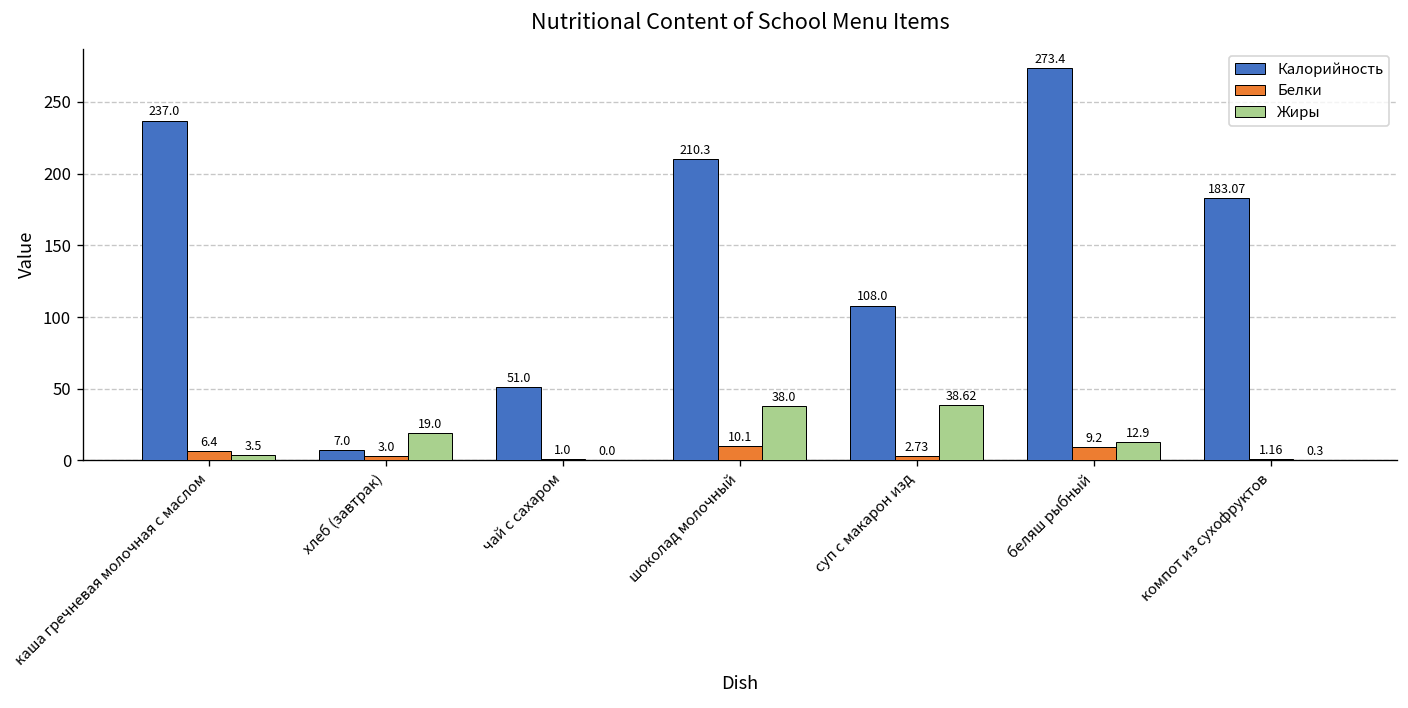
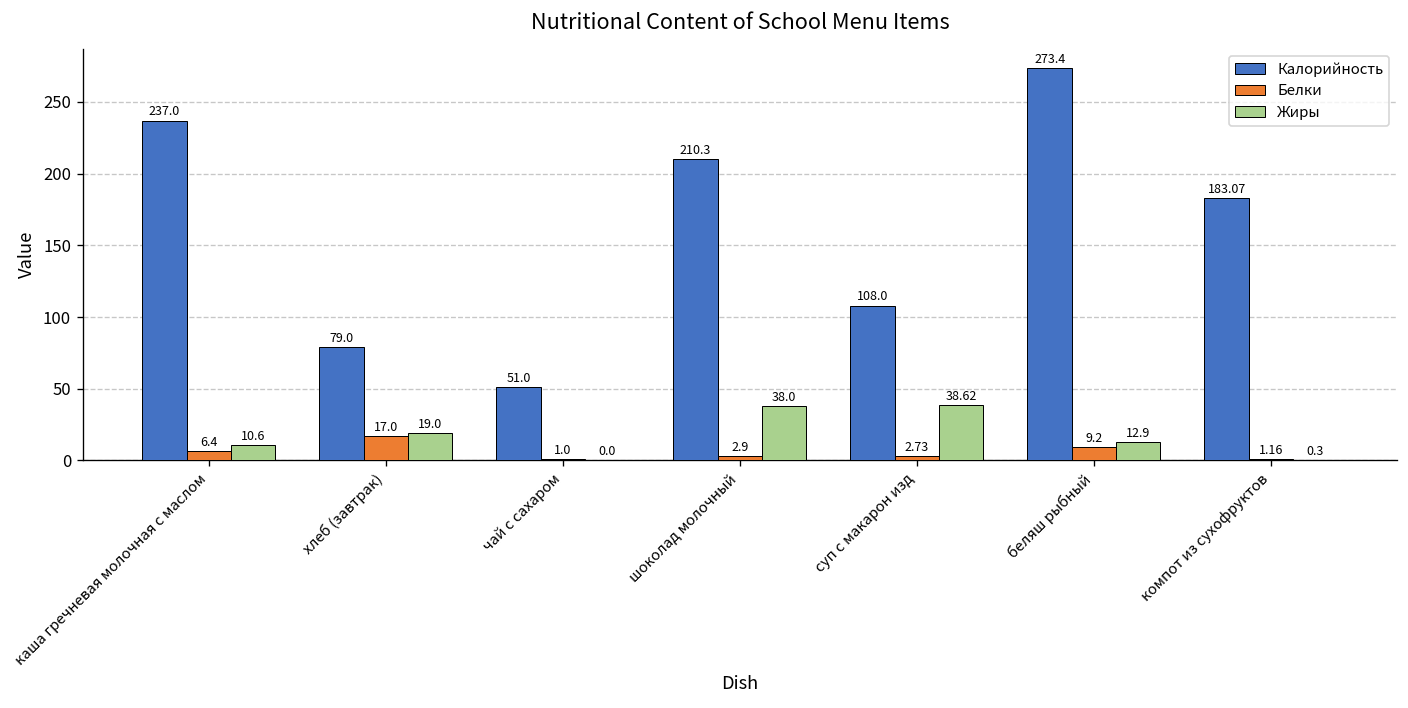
  {
    "Калорийность": {
      "каша гречневая молочная с маслом": 237.0,
-     "хлеб (завтрак)": 7.0,
+     "хлеб (завтрак)": 79.0,
      "чай с сахаром": 51.0,
      "шоколад молочный": 210.3,
      "суп с макарон изд": 108.0,
      "беляш рыбный": 273.4,
      "компот из сухофруктов": 183.07
    },
    "Белки": {
      "каша гречневая молочная с маслом": 6.4,
-     "хлеб (завтрак)": 3.0,
+     "хлеб (завтрак)": 17.0,
      "чай с сахаром": 1.0,
-     "шоколад молочный": 10.1,
+     "шоколад молочный": 2.9,
      "суп с макарон изд": 2.73,
      "беляш рыбный": 9.2,
      "компот из сухофруктов": 1.16
    },
    "Жиры": {
-     "каша гречневая молочная с маслом": 3.5,
+     "каша гречневая молочная с маслом": 10.6,
      "хлеб (завтрак)": 19.0,
      "чай с сахаром": 0.0,
      "шоколад молочный": 38.0,
      "суп с макарон изд": 38.62,
      "беляш рыбный": 12.9,
      "компот из сухофруктов": 0.3
    }
  }
